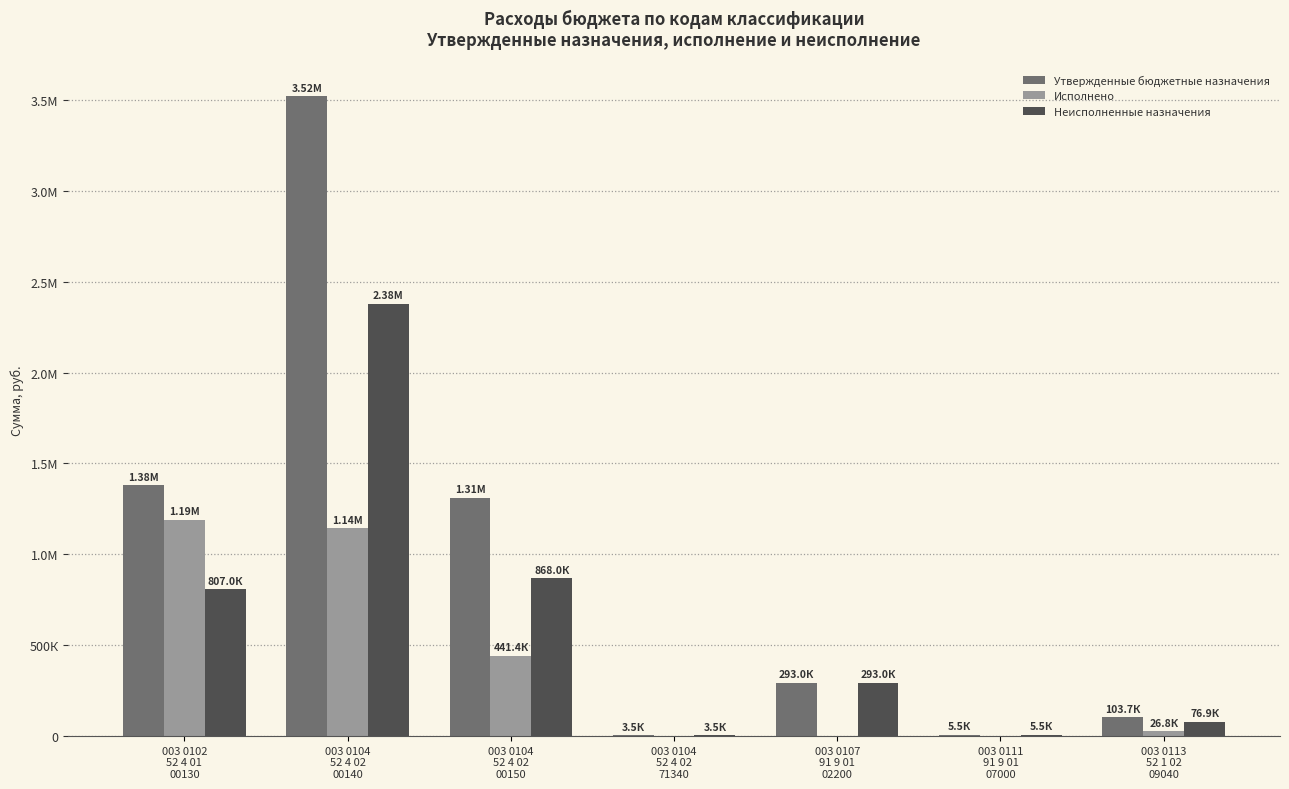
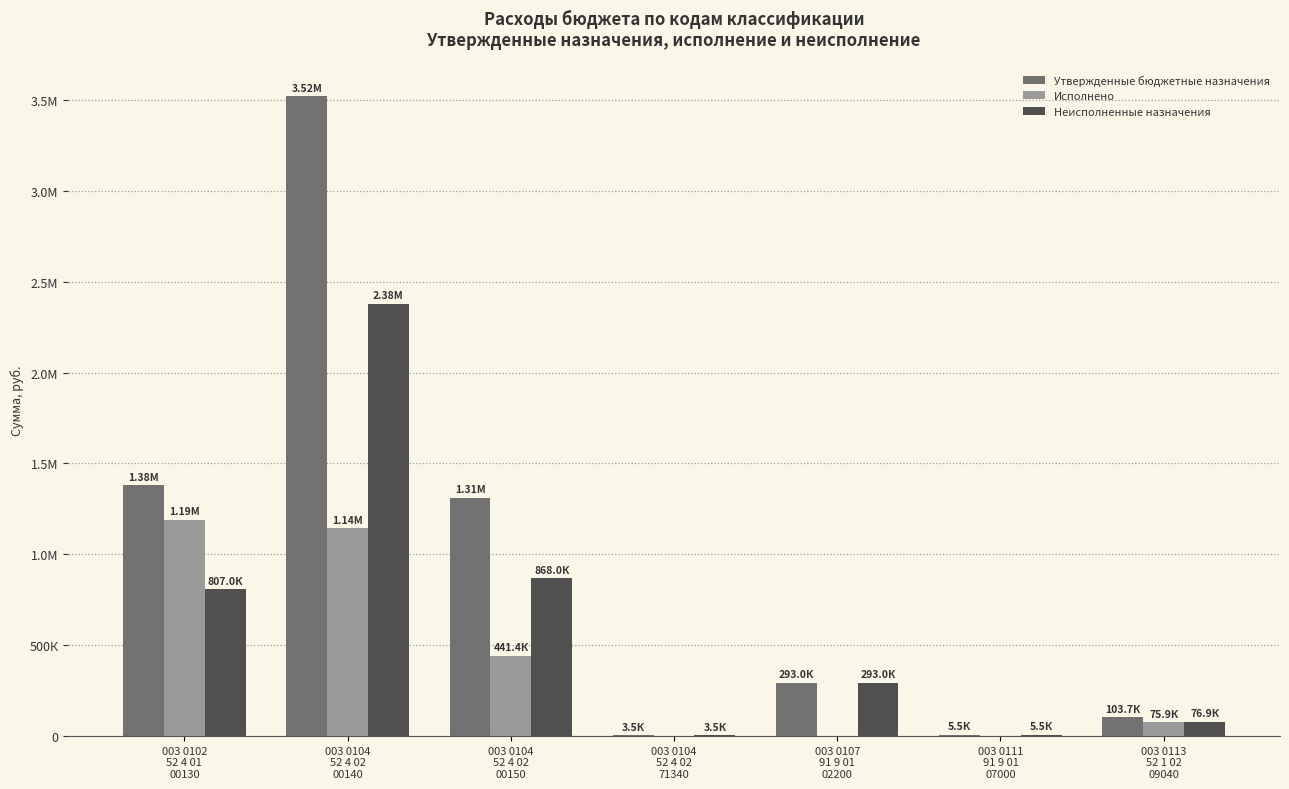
  {
    "Исполнено": {
-     "003 0113 52 1 02 09040": "26.8К"
+     "003 0113 52 1 02 09040": "75.9К"
    }
  }
